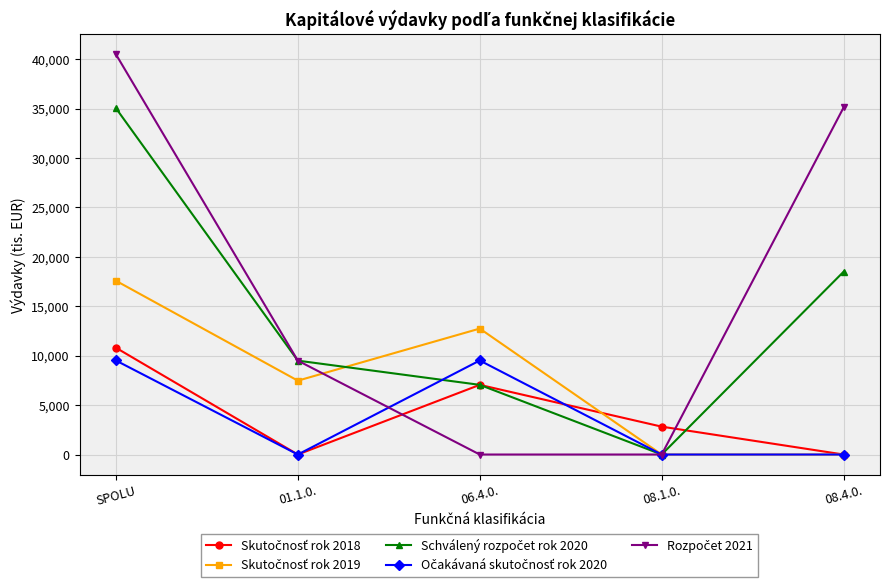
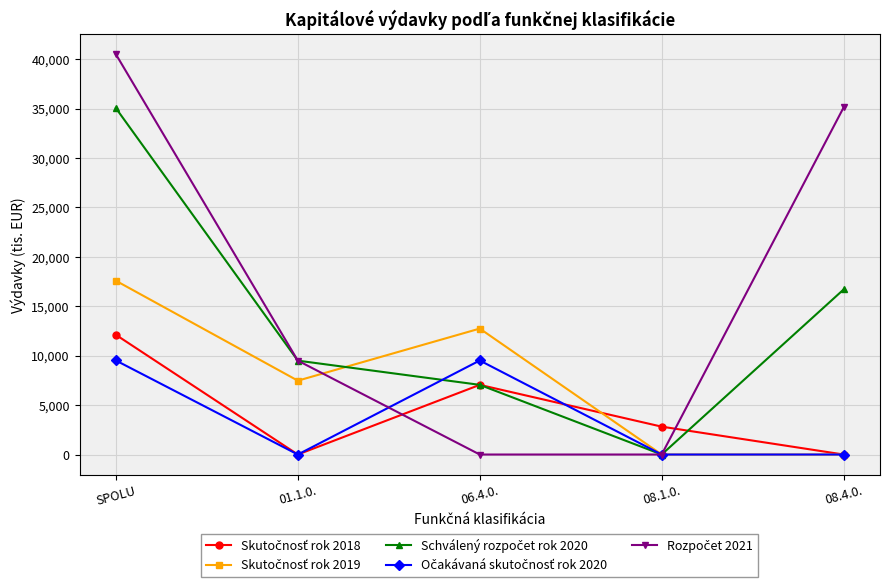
  {
    "Skutočnosť rok 2018": {
-     "SPOLU": "11,000",
+     "SPOLU": "12,000",
      "08.1.0.": "3,000"
    },
    "Skutočnosť rok 2019": {
      "SPOLU": "18,000",
      "01.1.0.": "7,000",
      "06.4.0.": "13,000"
    },
    "Schválený rozpočet rok 2020": {
      "SPOLU": "35,000",
-     "08.4.0.": "19,000"
+     "08.4.0.": "17,000"
    },
    "Očakávaná skutočnosť rok 2020": {
      "SPOLU": "10,000",
      "06.4.0.": "10,000"
    },
    "Rozpočet 2021": {
      "SPOLU": "41,000",
      "06.4.0.": "0",
      "08.4.0.": "35,000"
    }
  }
